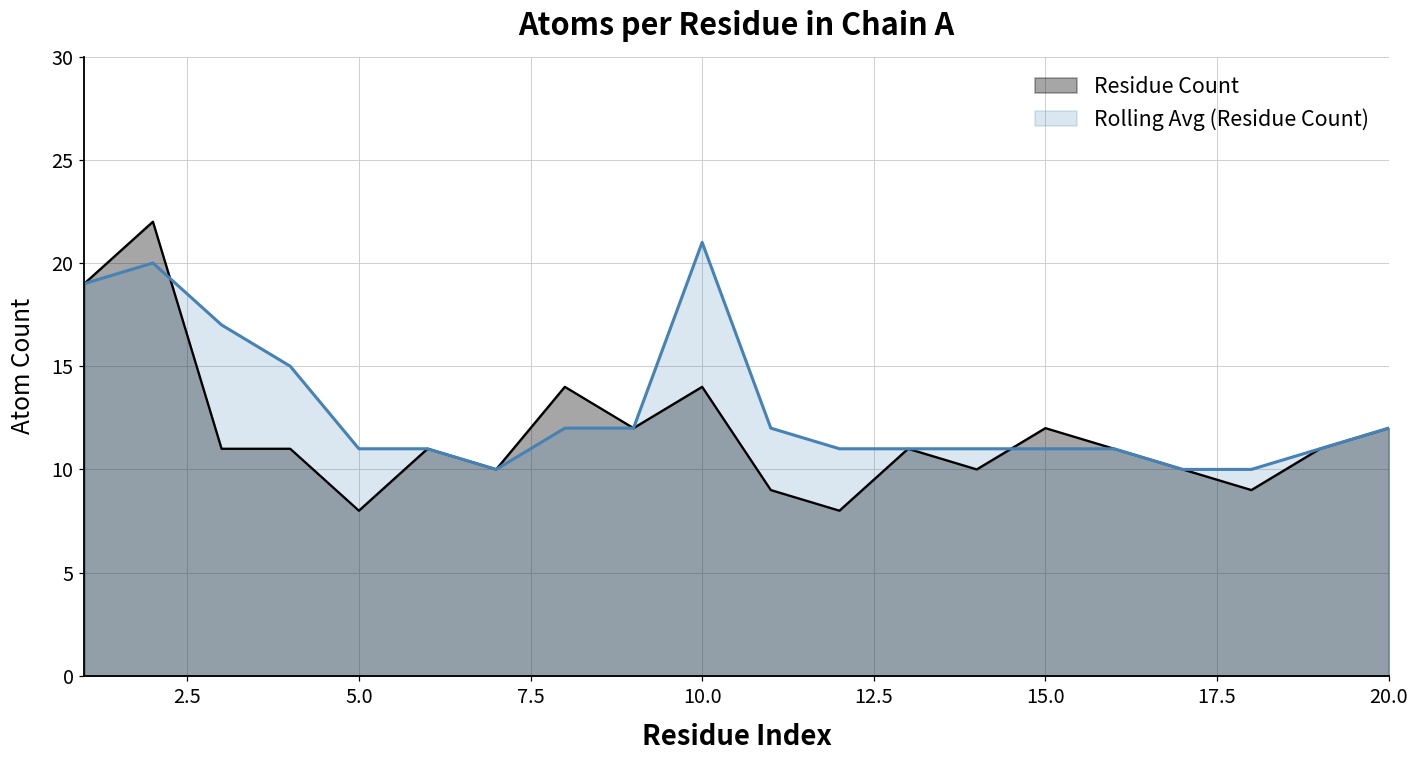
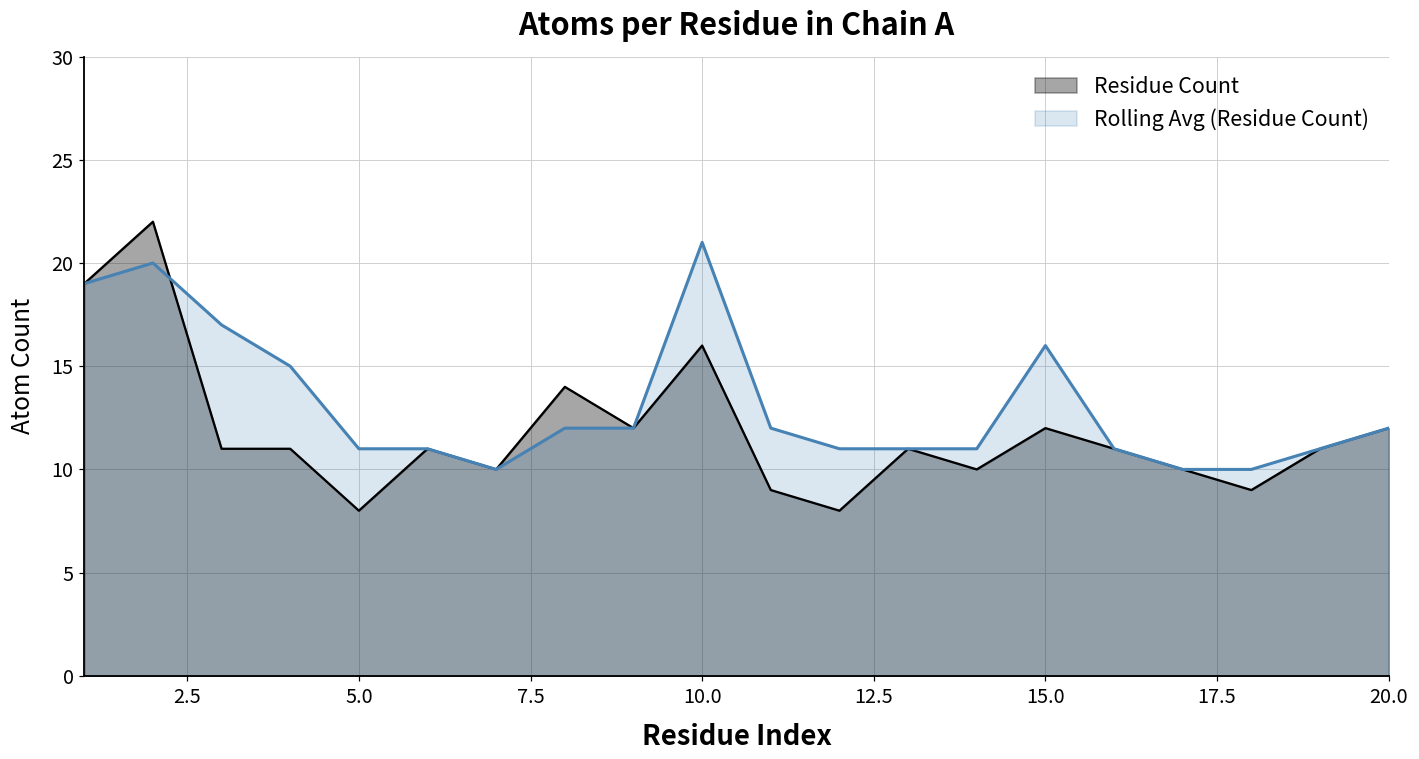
  {
    "Residue Count": {
      "5.0": 8,
-     "10.0": 14,
+     "10.0": 16,
      "15.0": 12
    },
    "Rolling Avg (Residue Count)": {
      "5.0": 11,
      "10.0": 21,
-     "15.0": 11
+     "15.0": 16
    }
  }
